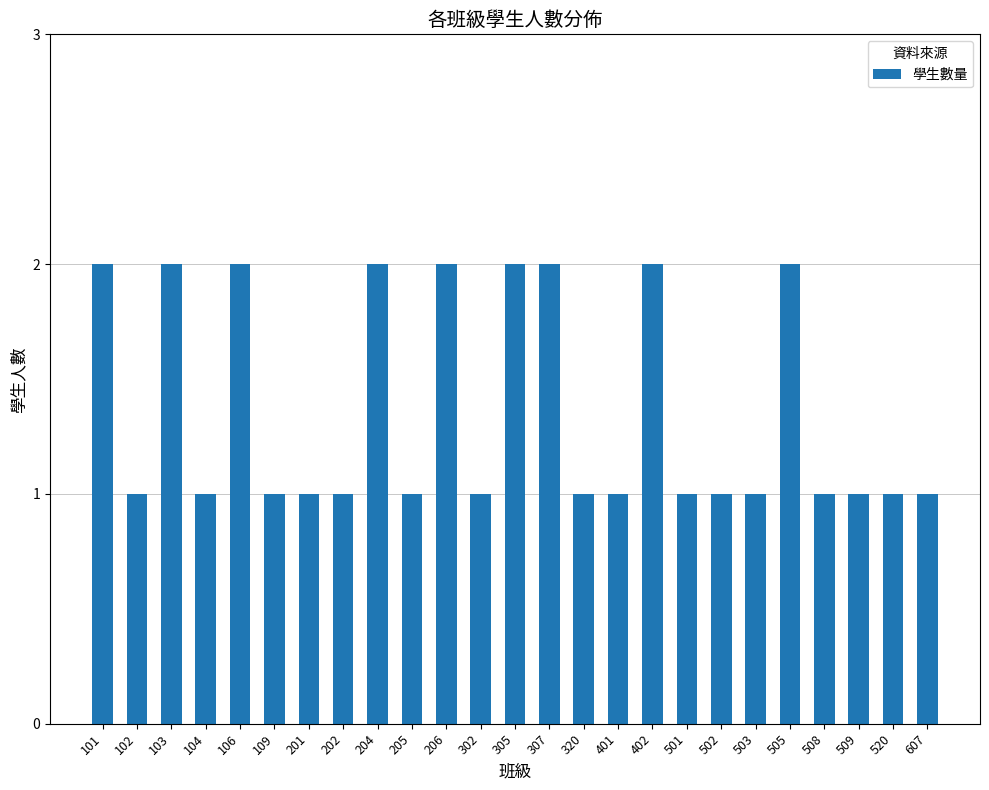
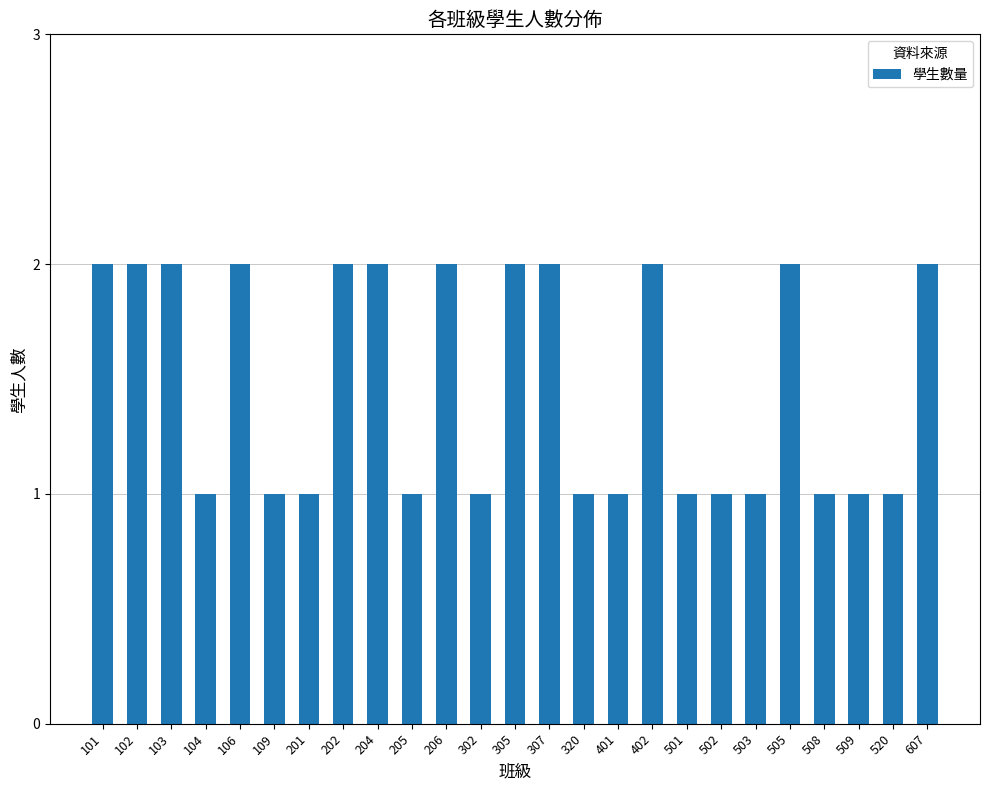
  {
    "101": 2,
-   "102": 1,
+   "102": 2,
    "103": 2,
    "104": 1,
    "106": 2,
    "109": 1,
    "201": 1,
-   "202": 1,
+   "202": 2,
    "204": 2,
    "205": 1,
    "206": 2,
    "302": 1,
    "305": 2,
    "307": 2,
    "320": 1,
    "401": 1,
    "402": 2,
    "501": 1,
    "502": 1,
    "503": 1,
    "505": 2,
    "508": 1,
    "509": 1,
    "520": 1,
-   "607": 1
+   "607": 2
  }
